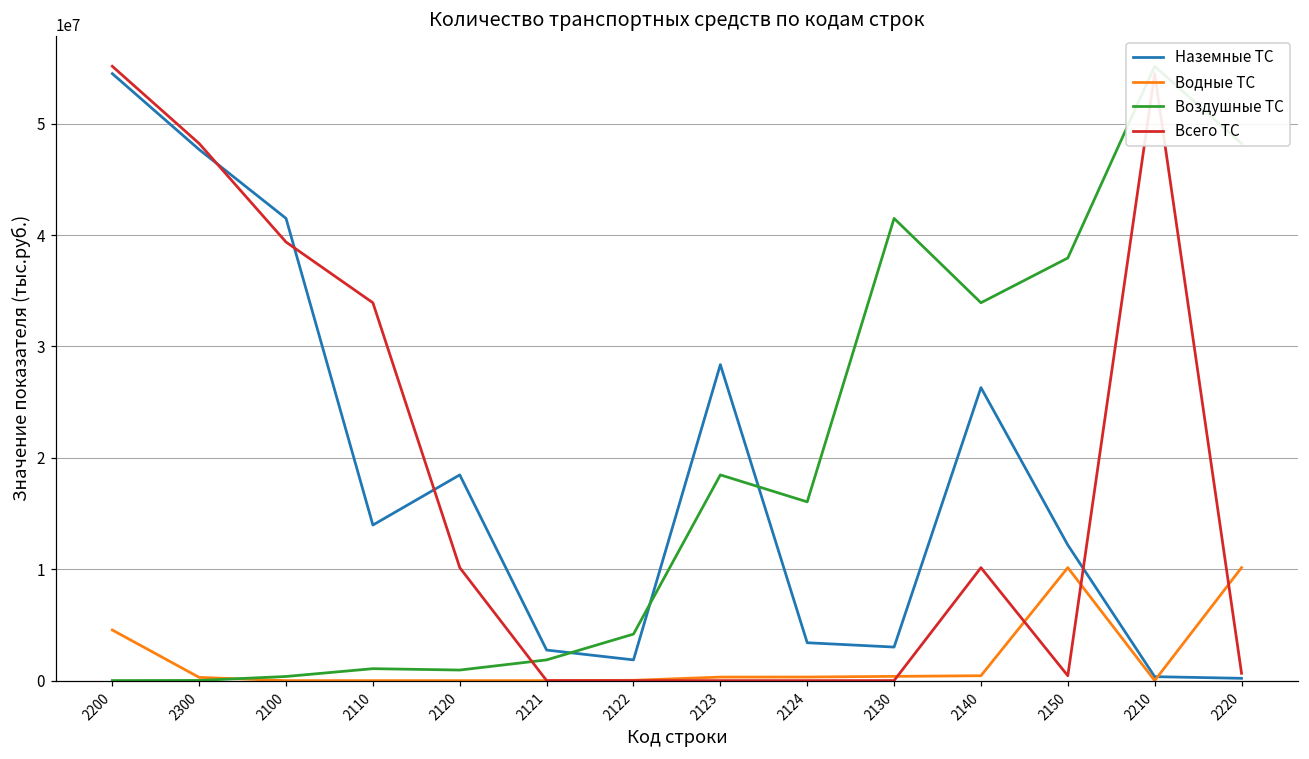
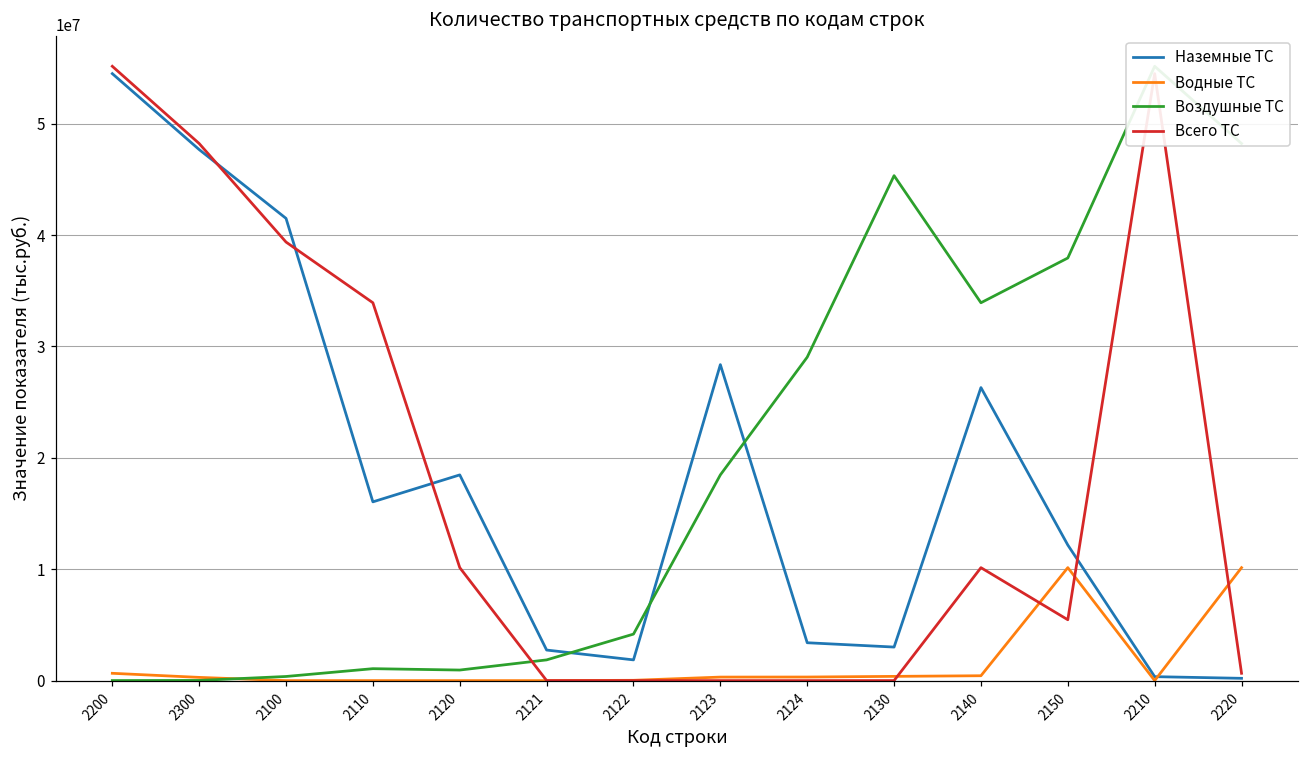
  {
    "Наземные ТС": {
      "2200": 54500000,
      "2300": 47700000,
      "2100": 41500000,
-     "2110": 14000000,
+     "2110": 16000000,
      "2120": 18500000,
      "2121": 2700000,
      "2122": 1900000,
      "2123": 28400000,
      "2124": 3400000,
      "2130": 3000000,
      "2140": 26300000,
      "2150": 12200000,
      "2210": 400000,
      "2220": 200000
    },
    "Водные ТС": {
-     "2200": 4500000,
+     "2200": 700000,
      "2300": 300000,
      "2100": 0,
      "2110": 0,
      "2120": 0,
      "2123": 300000,
      "2124": 300000,
      "2130": 400000,
      "2140": 400000,
      "2150": 10100000,
      "2210": 0,
      "2220": 10100000
    },
    "Воздушные ТС": {
      "2200": 0,
      "2300": 0,
      "2100": 400000,
      "2110": 1100000,
      "2120": 900000,
      "2121": 1900000,
      "2122": 4200000,
      "2123": 18500000,
-     "2124": 16000000,
-     "2130": 41500000,
+     "2124": 29000000,
+     "2130": 45300000,
      "2140": 33900000,
      "2150": 37900000,
      "2220": 48200000
    },
    "Всего ТС": {
      "2200": 55200000,
      "2300": 48200000,
      "2100": 39400000,
      "2110": 33900000,
      "2120": 10100000,
      "2123": 0,
      "2124": 0,
      "2130": 0,
      "2140": 10100000,
-     "2150": 400000,
+     "2150": 5500000,
      "2220": 700000
    }
  }
